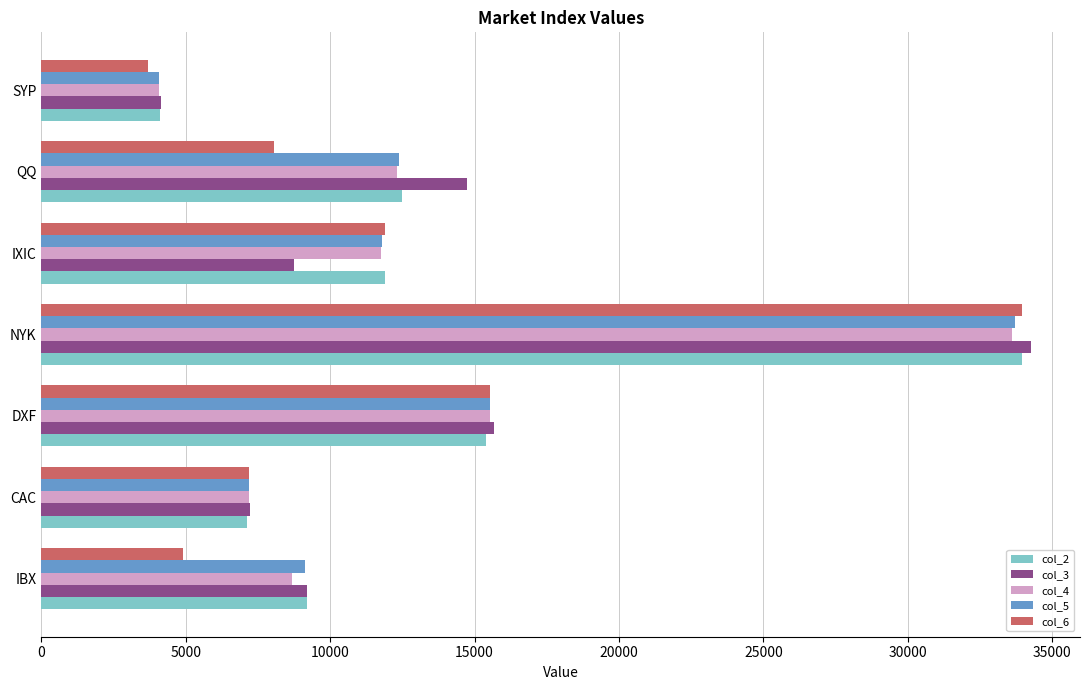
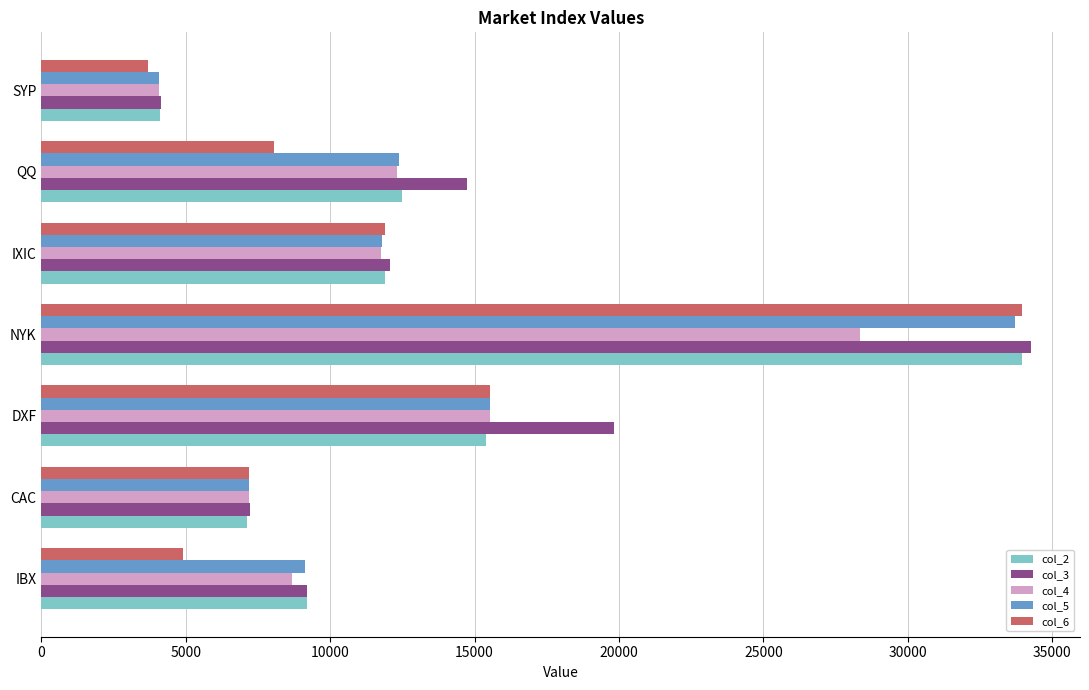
  {
    "col_3": {
      "SYP": 4200,
      "QQ": 14800,
-     "IXIC": 8800,
+     "IXIC": 12100,
      "NYK": 34300,
-     "DXF": 15700,
+     "DXF": 19800,
      "CAC": 7200,
      "IBX": 9200
    },
    "col_4": {
      "SYP": 4100,
      "QQ": 12300,
      "IXIC": 11700,
-     "NYK": 33600,
+     "NYK": 28400,
      "DXF": 15500,
      "CAC": 7200,
      "IBX": 8700
    },
    "col_6": {
      "SYP": 3700,
      "QQ": 8100,
      "IXIC": 11900,
      "NYK": 33900,
      "DXF": 15500,
      "CAC": 7200,
      "IBX": 4900
    }
  }
